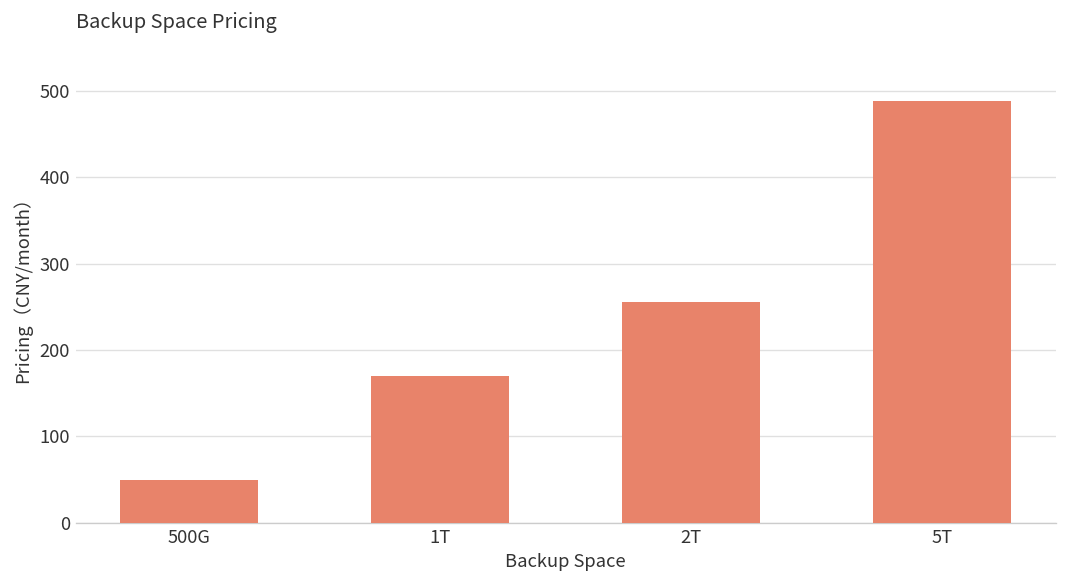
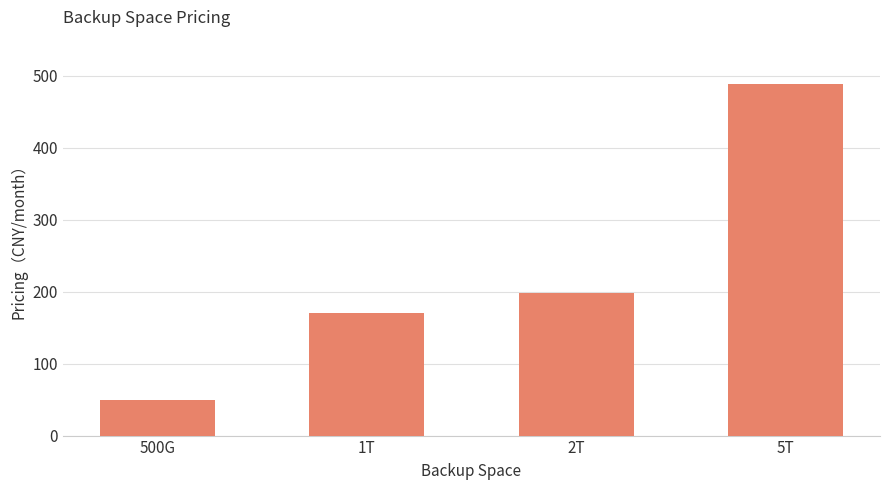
  {
    "500G": 50,
    "1T": 170,
-   "2T": 260,
+   "2T": 200,
    "5T": 490
  }
